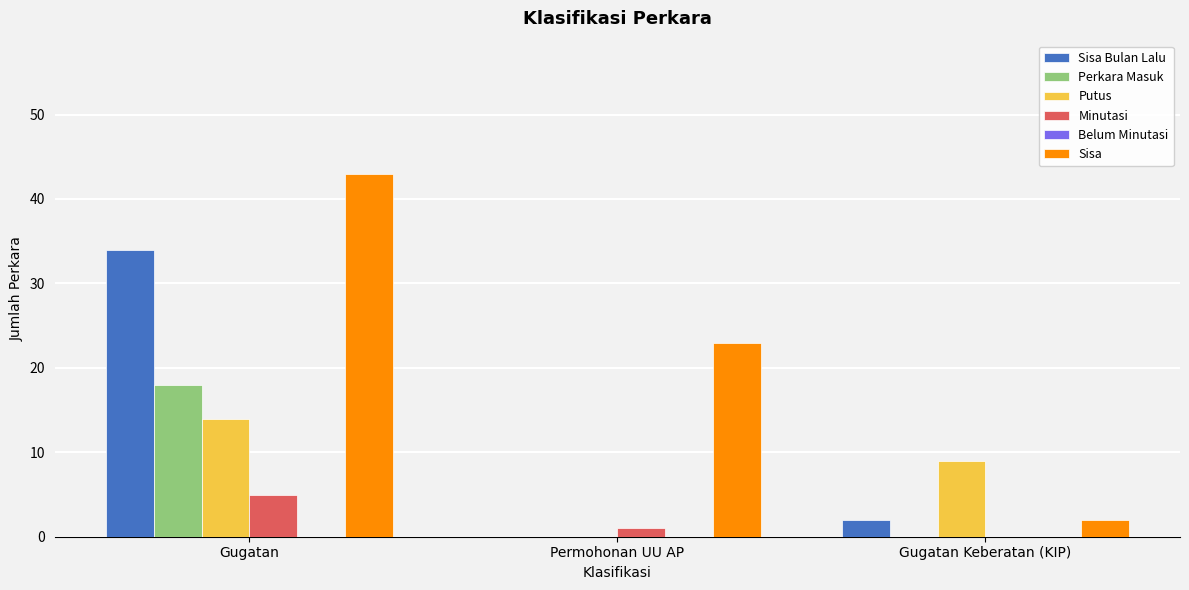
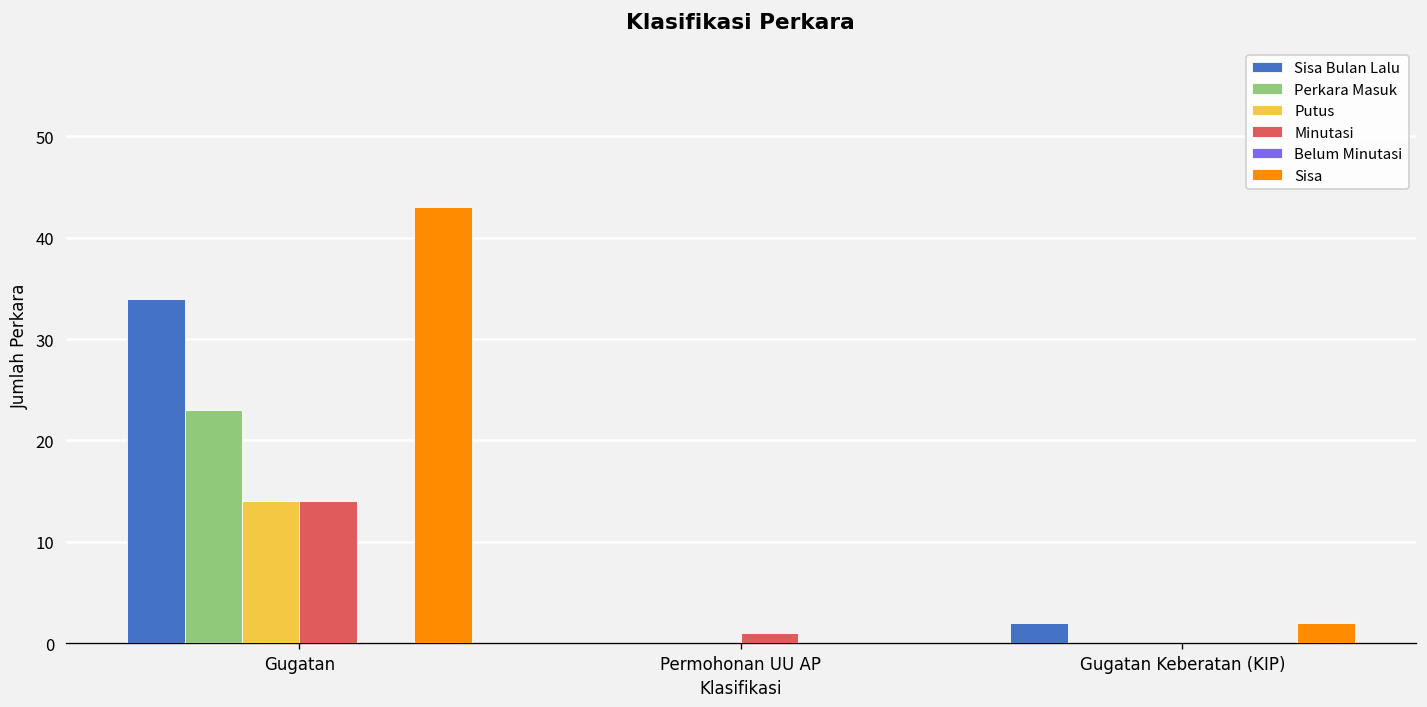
  {
    "Sisa Bulan Lalu": {
      "Gugatan": 34,
      "Permohonan UU AP": 0,
      "Gugatan Keberatan (KIP)": 2
    },
    "Perkara Masuk": {
-     "Gugatan": 18,
+     "Gugatan": 23,
      "Permohonan UU AP": 0,
      "Gugatan Keberatan (KIP)": 0
    },
    "Putus": {
      "Gugatan": 14,
      "Permohonan UU AP": 0,
-     "Gugatan Keberatan (KIP)": 9
+     "Gugatan Keberatan (KIP)": 0
    },
    "Minutasi": {
-     "Gugatan": 5,
+     "Gugatan": 14,
      "Permohonan UU AP": 1,
      "Gugatan Keberatan (KIP)": 0
    },
    "Belum Minutasi": {
      "Gugatan": 0,
      "Permohonan UU AP": 0,
      "Gugatan Keberatan (KIP)": 0
    },
    "Sisa": {
      "Gugatan": 43,
-     "Permohonan UU AP": 23,
+     "Permohonan UU AP": 0,
      "Gugatan Keberatan (KIP)": 2
    }
  }
